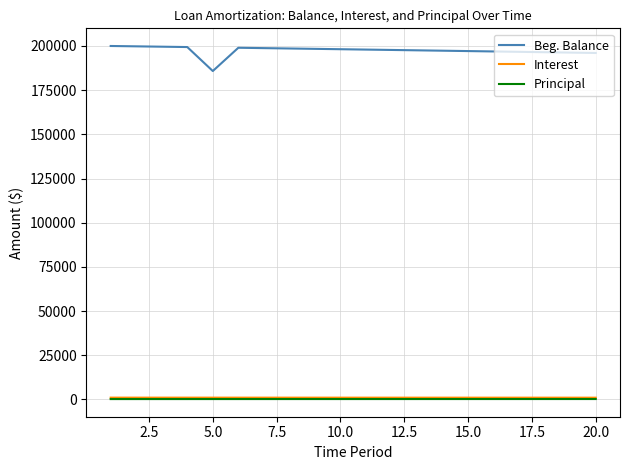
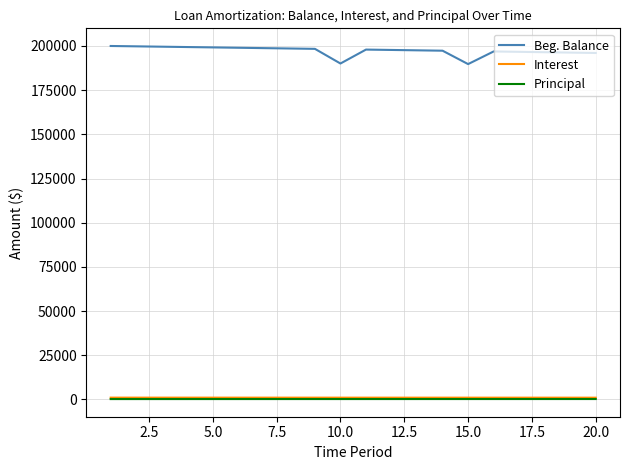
  {
    "Beg. Balance": {
-     "5.0": 186000,
-     "10.0": 198000,
-     "15.0": 197000
+     "5.0": 199000,
+     "10.0": 190000,
+     "15.0": 190000
    }
  }
